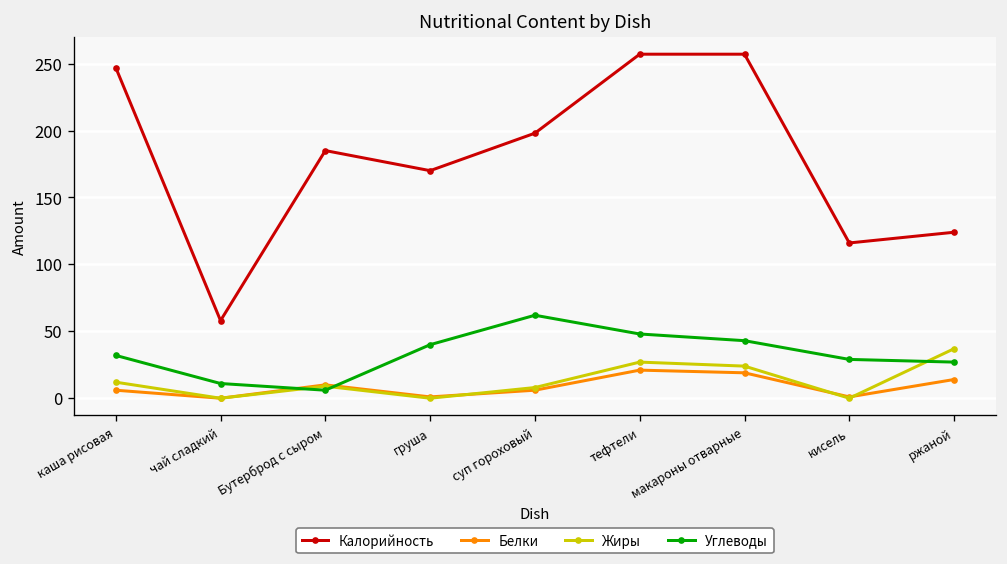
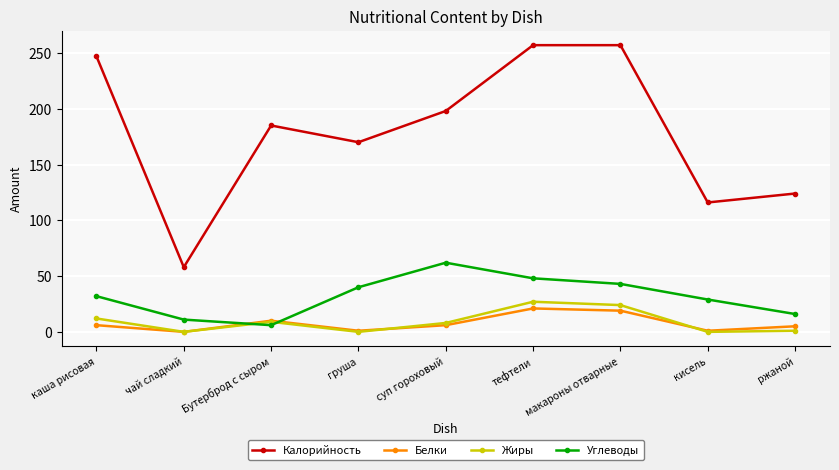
  {
    "Калорийность": {
      "каша рисовая": 247,
      "чай сладкий": 58,
      "Бутерброд с сыром": 185,
      "груша": 170,
      "суп гороховый": 198,
      "тефтели": 257,
      "макароны отварные": 257,
      "кисель": 116,
      "ржаной": 124
    },
    "Белки": {
      "каша рисовая": 6,
      "тефтели": 21,
      "макароны отварные": 19,
-     "ржаной": 14
+     "ржаной": 5
    },
    "Жиры": {
      "каша рисовая": 12,
      "тефтели": 27,
      "макароны отварные": 24,
-     "ржаной": 37
+     "ржаной": 1
    },
    "Углеводы": {
      "каша рисовая": 32,
      "чай сладкий": 11,
      "Бутерброд с сыром": 6,
      "груша": 40,
      "суп гороховый": 62,
      "тефтели": 48,
      "макароны отварные": 43,
      "кисель": 29,
-     "ржаной": 27
+     "ржаной": 16
    }
  }
